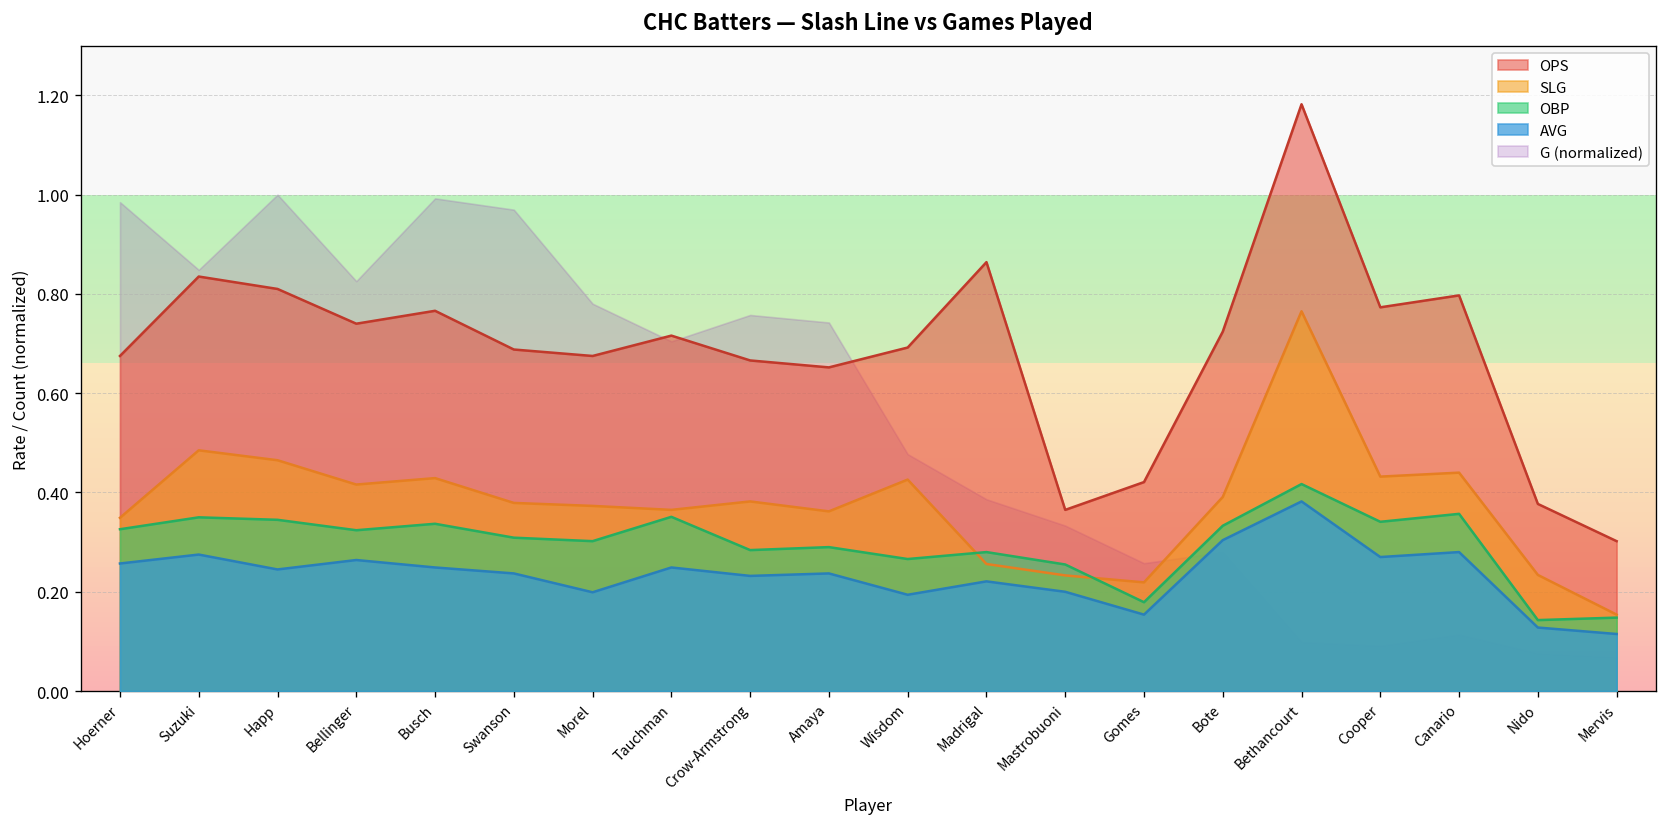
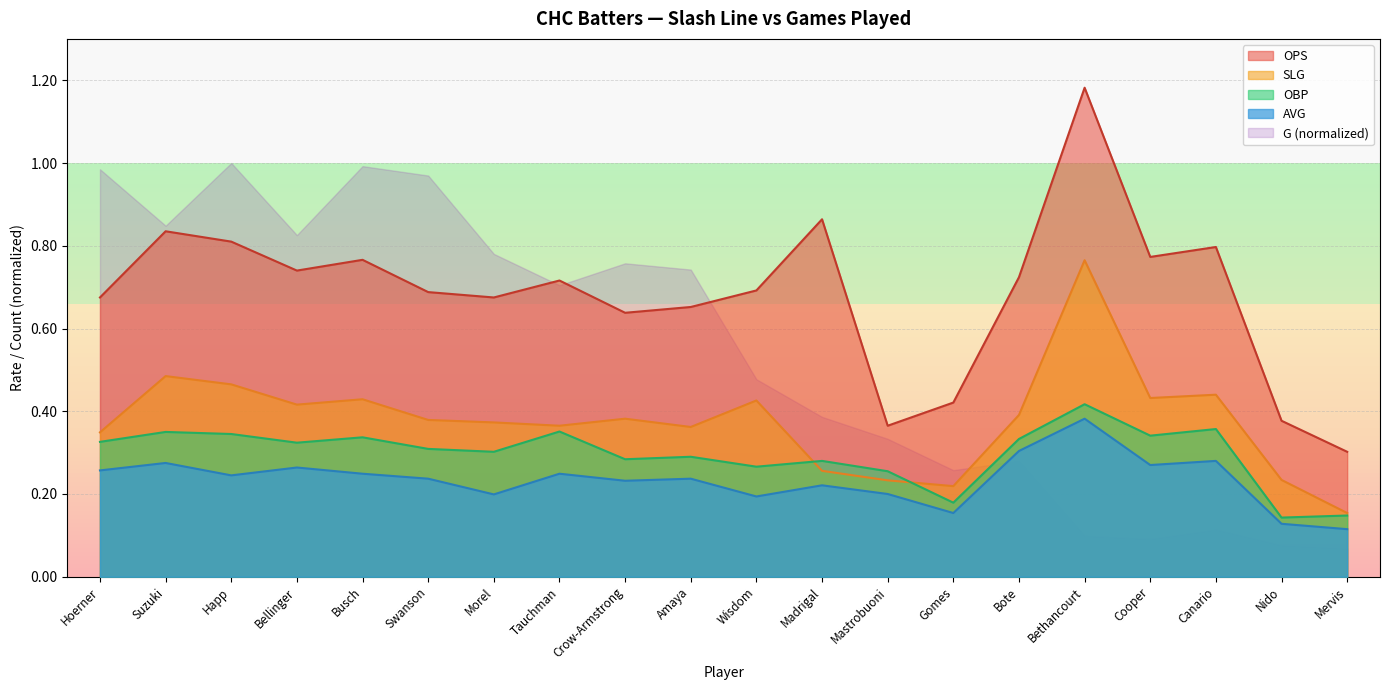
  {
    "OPS": {
      "Hoerner": 0.68,
      "Suzuki": 0.84,
      "Happ": 0.81,
      "Bellinger": 0.74,
      "Busch": 0.77,
      "Swanson": 0.69,
      "Morel": 0.68,
      "Tauchman": 0.72,
-     "Crow-Armstrong": 0.67,
+     "Crow-Armstrong": 0.64,
      "Amaya": 0.65,
      "Wisdom": 0.69,
      "Madrigal": 0.86,
      "Mastrobuoni": 0.37,
      "Gomes": 0.42,
      "Bote": 0.72,
      "Bethancourt": 1.18,
      "Cooper": 0.77,
      "Canario": 0.80,
      "Nido": 0.38,
      "Mervis": 0.30
    },
    "SLG": {
      "Hoerner": 0.35,
      "Suzuki": 0.49,
      "Happ": 0.47,
      "Bellinger": 0.42,
      "Busch": 0.43,
      "Swanson": 0.38,
      "Morel": 0.37,
      "Tauchman": 0.37,
      "Crow-Armstrong": 0.38,
      "Amaya": 0.36,
      "Wisdom": 0.43,
      "Madrigal": 0.26,
      "Mastrobuoni": 0.23,
      "Gomes": 0.22,
      "Bote": 0.39,
      "Bethancourt": 0.77,
      "Cooper": 0.43,
      "Canario": 0.44,
      "Nido": 0.23
    },
    "OBP": {
      "Hoerner": 0.33,
      "Suzuki": 0.35,
      "Happ": 0.35,
      "Bellinger": 0.32,
      "Busch": 0.34,
      "Swanson": 0.31,
      "Morel": 0.30,
      "Tauchman": 0.35,
      "Crow-Armstrong": 0.28,
      "Amaya": 0.29,
      "Wisdom": 0.27,
      "Madrigal": 0.28,
      "Mastrobuoni": 0.26,
      "Gomes": 0.18,
      "Bote": 0.33,
      "Bethancourt": 0.42,
      "Cooper": 0.34,
      "Canario": 0.36,
      "Nido": 0.14
    },
    "AVG": {
      "Hoerner": 0.26,
      "Suzuki": 0.28,
      "Happ": 0.25,
      "Bellinger": 0.26,
      "Busch": 0.25,
      "Swanson": 0.24,
      "Morel": 0.20,
      "Tauchman": 0.25,
      "Crow-Armstrong": 0.23,
      "Amaya": 0.24,
      "Wisdom": 0.19,
      "Madrigal": 0.22,
      "Mastrobuoni": 0.20,
      "Gomes": 0.15,
      "Bote": 0.30,
      "Bethancourt": 0.38,
      "Cooper": 0.27,
      "Canario": 0.28,
      "Nido": 0.13,
      "Mervis": 0.12
    },
    "G (normalized)": {
      "Hoerner": 0.98,
      "Suzuki": 0.85,
      "Happ": 1.00,
      "Bellinger": 0.83,
      "Busch": 0.99,
      "Swanson": 0.97,
      "Morel": 0.78,
      "Tauchman": 0.70,
      "Crow-Armstrong": 0.76,
      "Amaya": 0.74,
      "Wisdom": 0.48,
      "Madrigal": 0.39,
      "Mastrobuoni": 0.33,
      "Gomes": 0.26,
      "Bote": 0.28,
      "Bethancourt": 0.10,
      "Cooper": 0.09,
      "Canario": 0.11,
      "Nido": 0.08,
      "Mervis": 0.07
    }
  }
